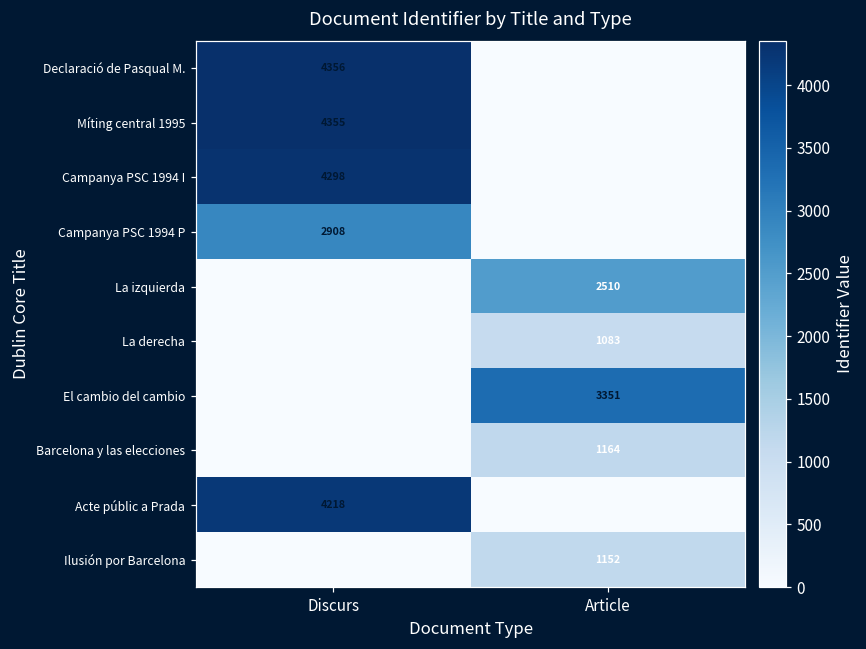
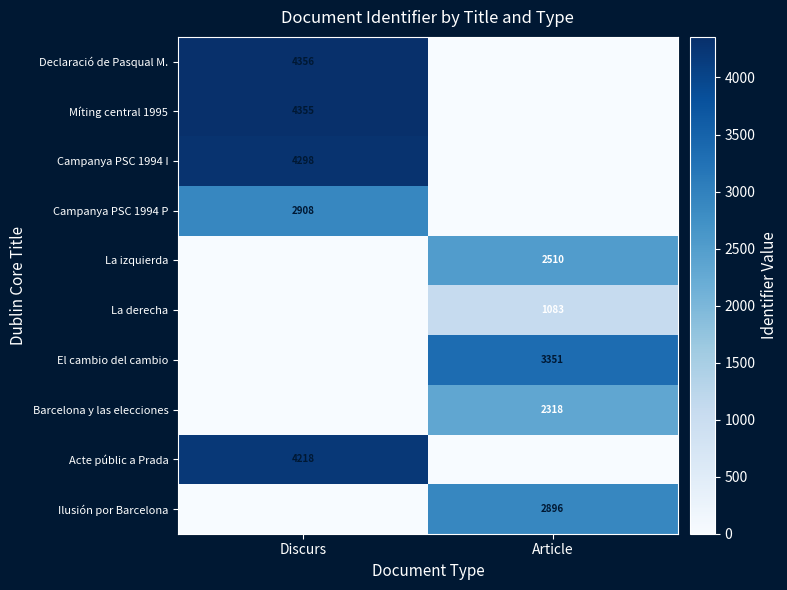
  {
    "Declaració de Pasqual M.": {
      "Discurs": 4356
    },
    "Míting central 1995": {
      "Discurs": 4355
    },
    "Campanya PSC 1994 I": {
      "Discurs": 4298
    },
    "Campanya PSC 1994 P": {
      "Discurs": 2908
    },
    "La izquierda": {
      "Article": 2510
    },
    "La derecha": {
      "Article": 1083
    },
    "El cambio del cambio": {
      "Article": 3351
    },
    "Barcelona y las elecciones": {
-     "Article": 1164
+     "Article": 2318
    },
    "Acte públic a Prada": {
      "Discurs": 4218
    },
    "Ilusión por Barcelona": {
-     "Article": 1152
+     "Article": 2896
    }
  }
